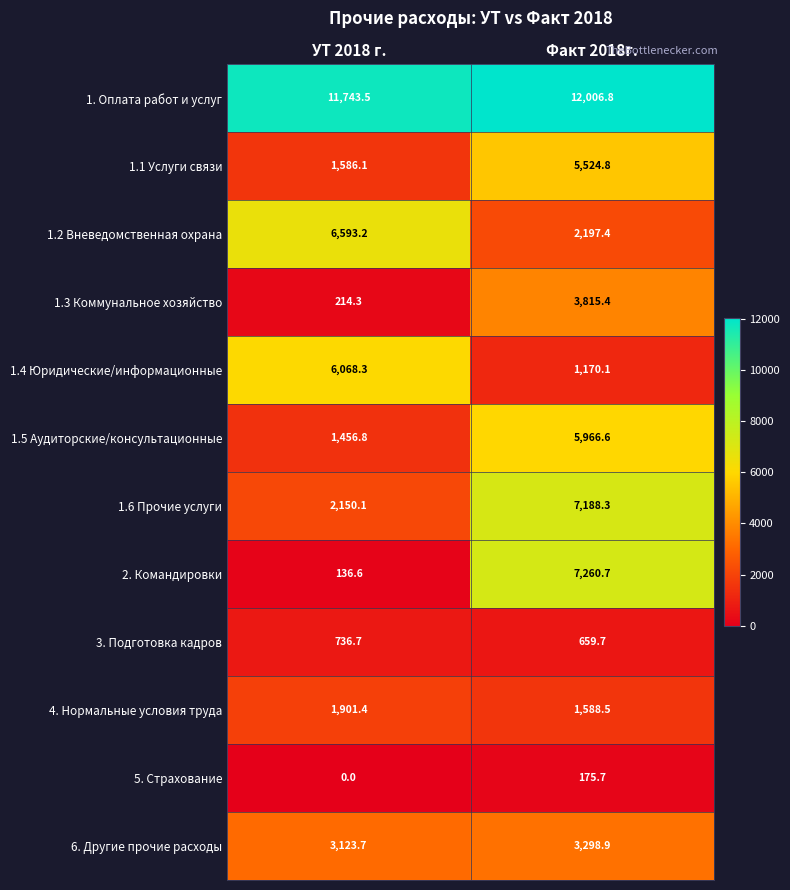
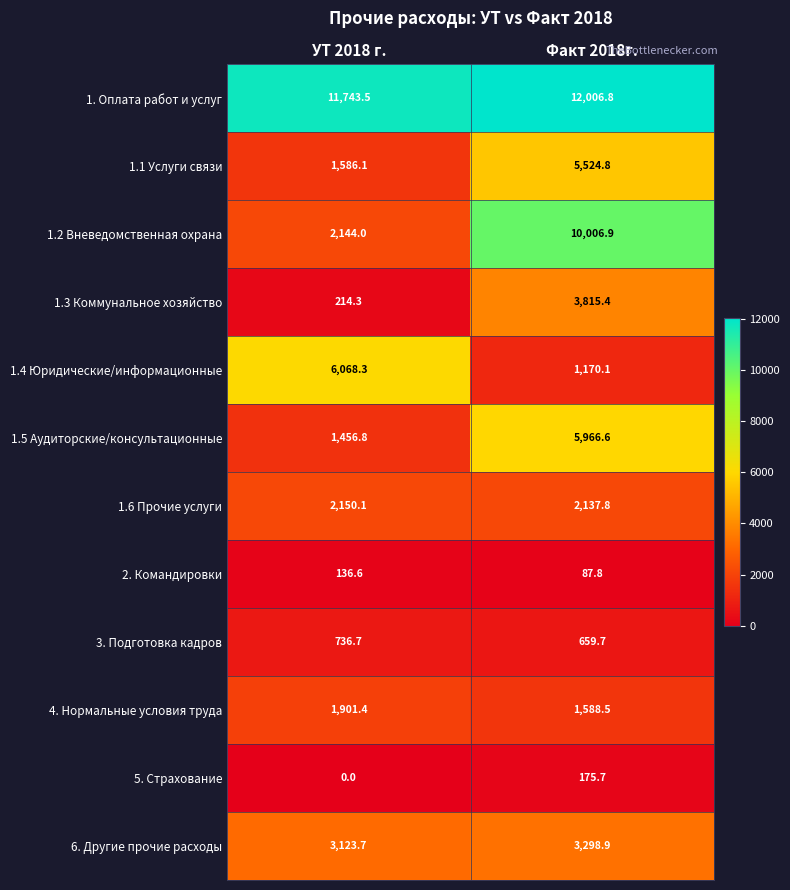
  {
    "1. Оплата работ и услуг": {
      "УТ 2018 г.": "11,743.5",
      "Факт 2018г.": "12,006.8"
    },
    "1.1 Услуги связи": {
      "УТ 2018 г.": "1,586.1",
      "Факт 2018г.": "5,524.8"
    },
    "1.2 Вневедомственная охрана": {
-     "УТ 2018 г.": "6,593.2",
-     "Факт 2018г.": "2,197.4"
+     "УТ 2018 г.": "2,144.0",
+     "Факт 2018г.": "10,006.9"
    },
    "1.3 Коммунальное хозяйство": {
      "УТ 2018 г.": "214.3",
      "Факт 2018г.": "3,815.4"
    },
    "1.4 Юридические/информационные": {
      "УТ 2018 г.": "6,068.3",
      "Факт 2018г.": "1,170.1"
    },
    "1.5 Аудиторские/консультационные": {
      "УТ 2018 г.": "1,456.8",
      "Факт 2018г.": "5,966.6"
    },
    "1.6 Прочие услуги": {
      "УТ 2018 г.": "2,150.1",
-     "Факт 2018г.": "7,188.3"
+     "Факт 2018г.": "2,137.8"
    },
    "2. Командировки": {
      "УТ 2018 г.": "136.6",
-     "Факт 2018г.": "7,260.7"
+     "Факт 2018г.": "87.8"
    },
    "3. Подготовка кадров": {
      "УТ 2018 г.": "736.7",
      "Факт 2018г.": "659.7"
    },
    "4. Нормальные условия труда": {
      "УТ 2018 г.": "1,901.4",
      "Факт 2018г.": "1,588.5"
    },
    "5. Страхование": {
      "УТ 2018 г.": "0.0",
      "Факт 2018г.": "175.7"
    },
    "6. Другие прочие расходы": {
      "УТ 2018 г.": "3,123.7",
      "Факт 2018г.": "3,298.9"
    }
  }
